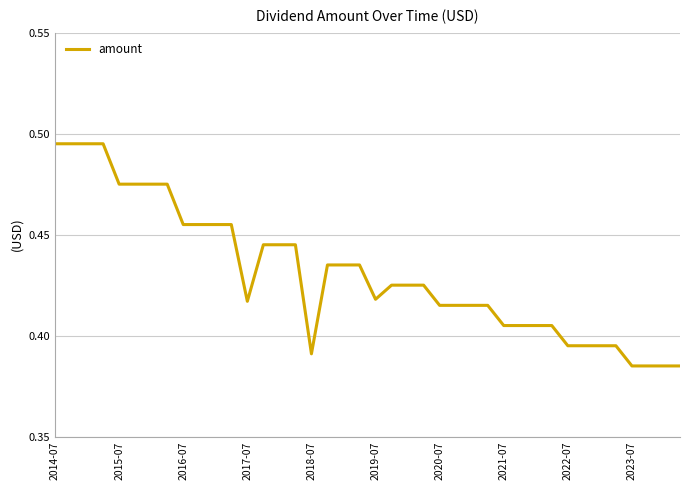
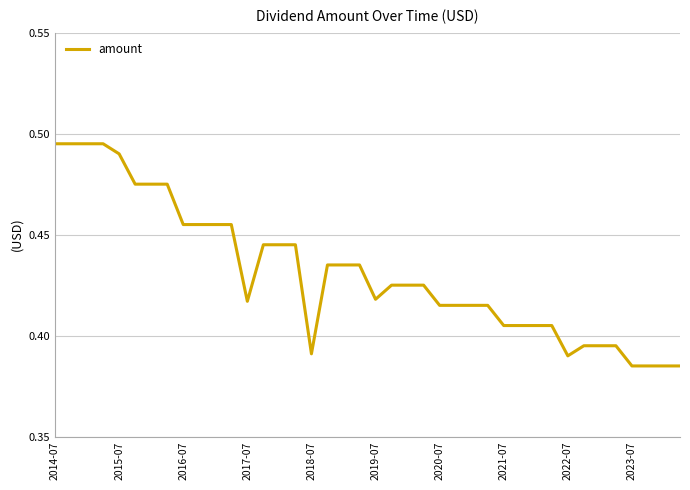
  {
    "2014-07": 0.495,
-   "2015-07": 0.475,
+   "2015-07": 0.490,
    "2016-07": 0.455,
    "2017-07": 0.417,
    "2018-07": 0.391,
    "2019-07": 0.418,
    "2020-07": 0.415,
    "2021-07": 0.405,
-   "2022-07": 0.395,
+   "2022-07": 0.390,
    "2023-07": 0.385
  }
